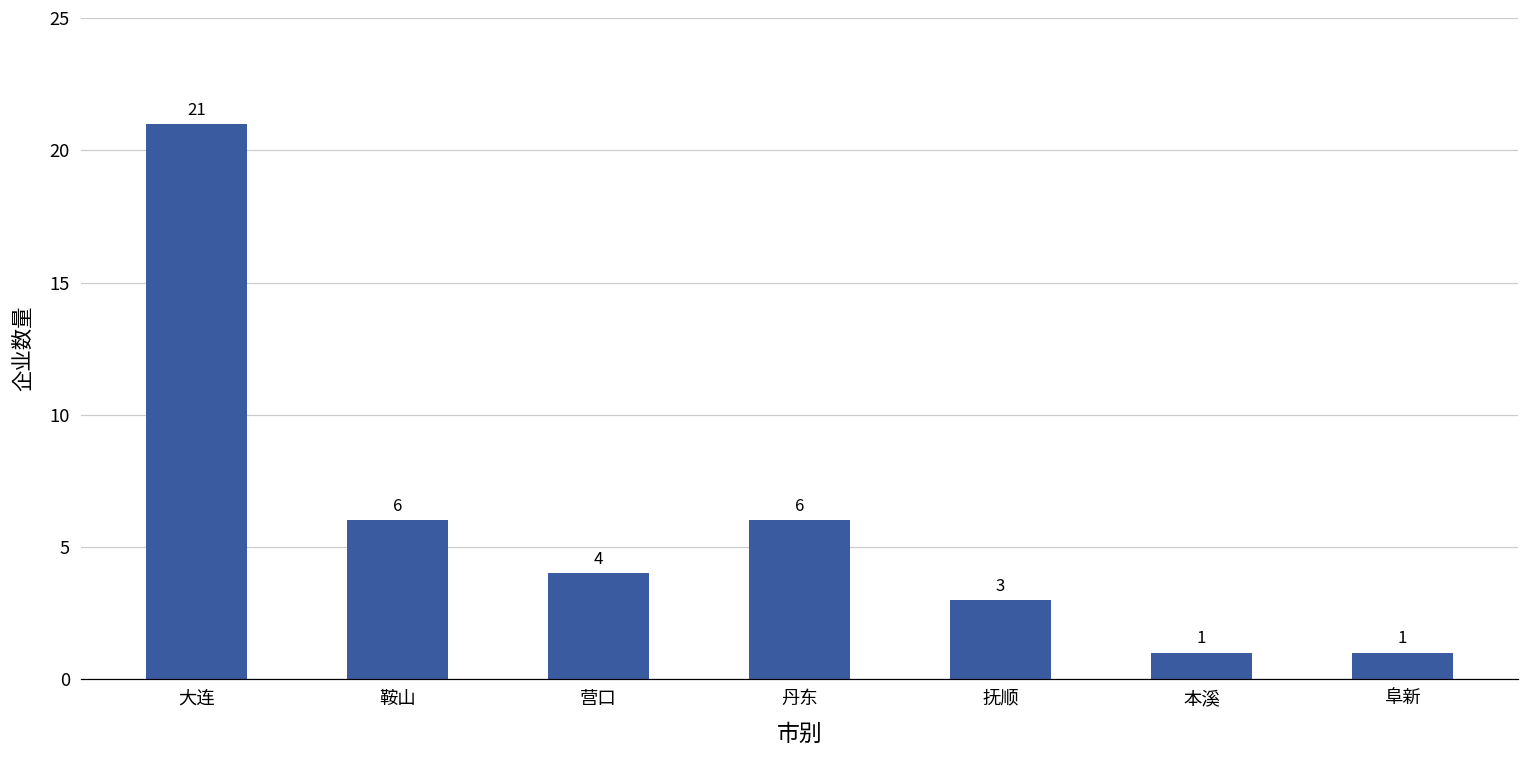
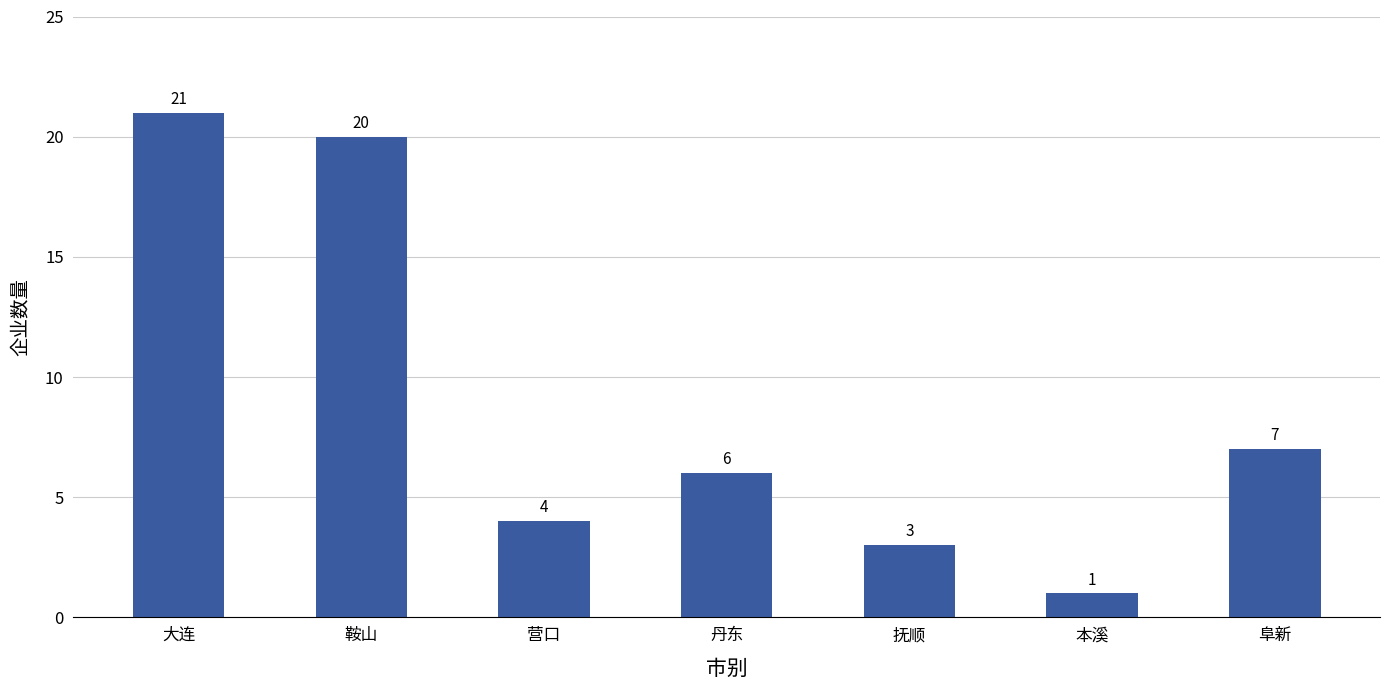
  {
    "大连": 21,
-   "鞍山": 6,
+   "鞍山": 20,
    "营口": 4,
    "丹东": 6,
    "抚顺": 3,
    "本溪": 1,
-   "阜新": 1
+   "阜新": 7
  }
